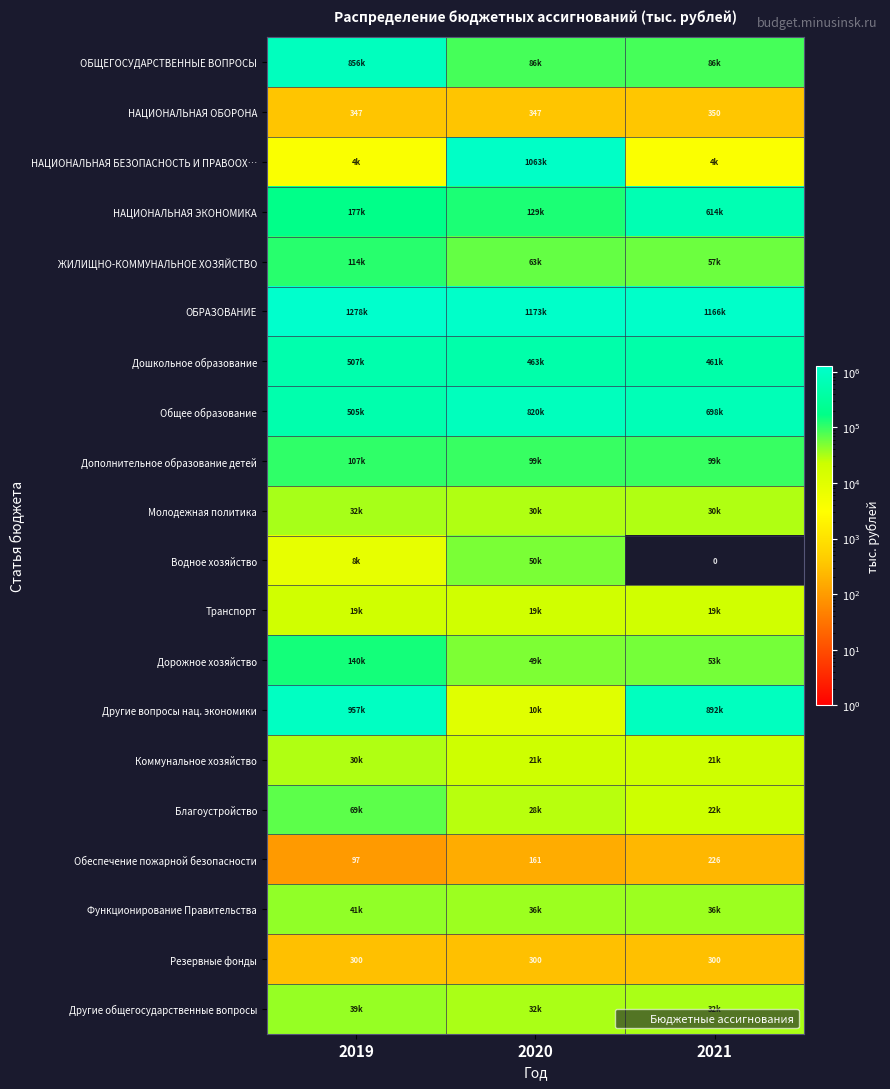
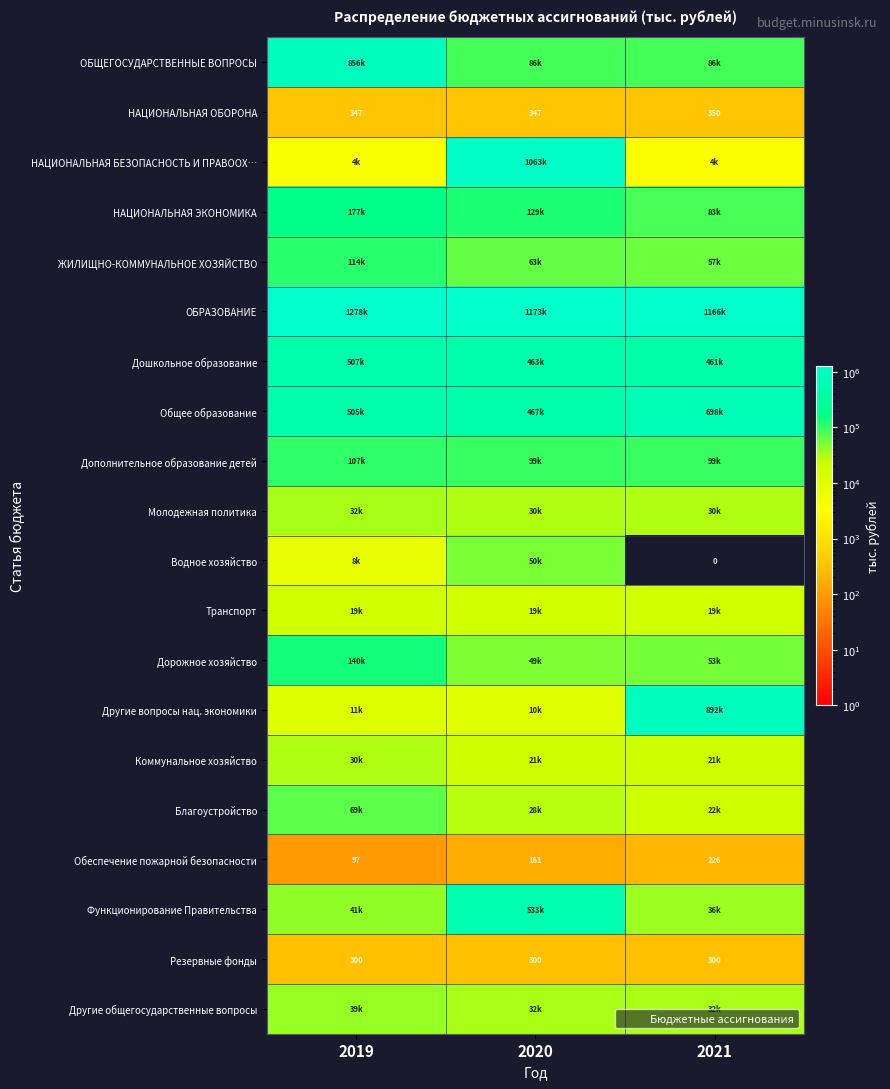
  {
    "ОБЩЕГОСУДАРСТВЕННЫЕ ВОПРОСЫ": {
      "2019": "856k",
      "2020": "86k",
      "2021": "86k"
    },
    "НАЦИОНАЛЬНАЯ ОБОРОНА": {
      "2019": "347",
      "2020": "347",
      "2021": "350"
    },
    "НАЦИОНАЛЬНАЯ БЕЗОПАСНОСТЬ И ПРАВООХ…": {
      "2019": "4k",
      "2020": "1063k",
      "2021": "4k"
    },
    "НАЦИОНАЛЬНАЯ ЭКОНОМИКА": {
      "2019": "177k",
      "2020": "129k",
-     "2021": "614k"
+     "2021": "83k"
    },
    "ЖИЛИЩНО-КОММУНАЛЬНОЕ ХОЗЯЙСТВО": {
      "2019": "114k",
      "2020": "63k",
      "2021": "57k"
    },
    "ОБРАЗОВАНИЕ": {
      "2019": "1278k",
      "2020": "1173k",
      "2021": "1166k"
    },
    "Дошкольное образование": {
      "2019": "507k",
      "2020": "463k",
      "2021": "461k"
    },
    "Общее образование": {
      "2019": "505k",
-     "2020": "820k",
+     "2020": "467k",
      "2021": "698k"
    },
    "Дополнительное образование детей": {
      "2019": "107k",
      "2020": "99k",
      "2021": "99k"
    },
    "Молодежная политика": {
      "2019": "32k",
      "2020": "30k",
      "2021": "30k"
    },
    "Водное хозяйство": {
      "2019": "8k",
      "2020": "50k",
      "2021": "0"
    },
    "Транспорт": {
      "2019": "19k",
      "2020": "19k",
      "2021": "19k"
    },
    "Дорожное хозяйство": {
      "2019": "140k",
      "2020": "49k",
      "2021": "53k"
    },
    "Другие вопросы нац. экономики": {
-     "2019": "957k",
+     "2019": "11k",
      "2020": "10k",
      "2021": "892k"
    },
    "Коммунальное хозяйство": {
      "2019": "30k",
      "2020": "21k",
      "2021": "21k"
    },
    "Благоустройство": {
      "2019": "69k",
      "2020": "28k",
      "2021": "22k"
    },
    "Обеспечение пожарной безопасности": {
      "2019": "97",
      "2020": "161",
      "2021": "226"
    },
    "Функционирование Правительства": {
      "2019": "41k",
-     "2020": "36k",
+     "2020": "533k",
      "2021": "36k"
    },
    "Резервные фонды": {
      "2019": "300",
      "2020": "300",
      "2021": "300"
    },
    "Другие общегосударственные вопросы": {
      "2019": "39k",
      "2020": "32k"
    }
  }
